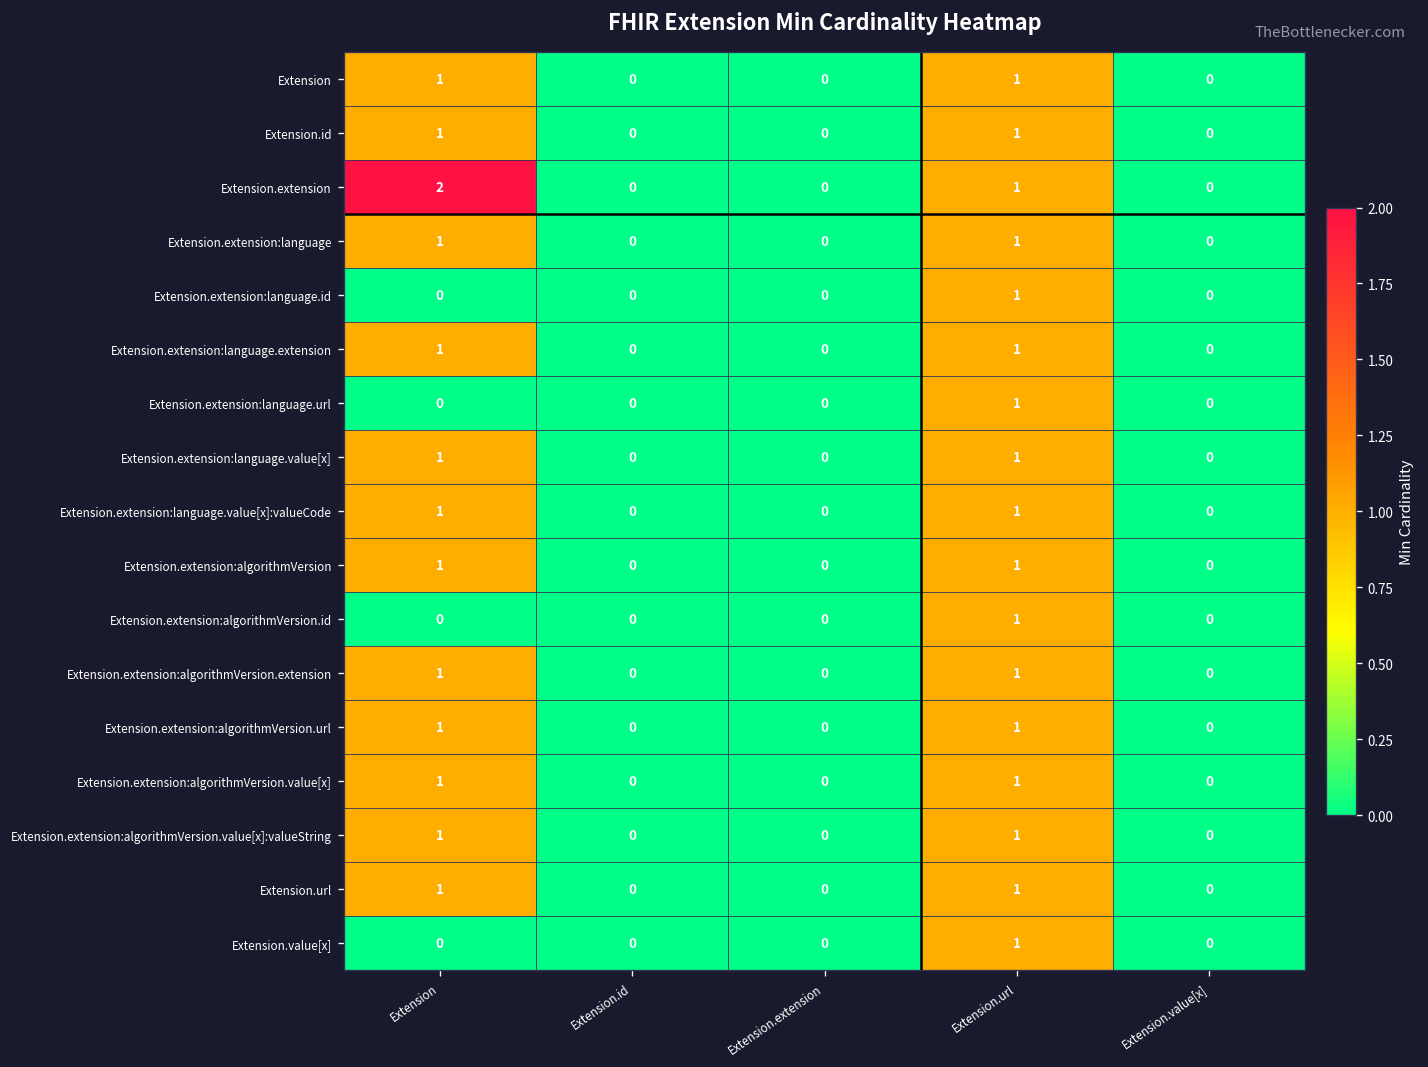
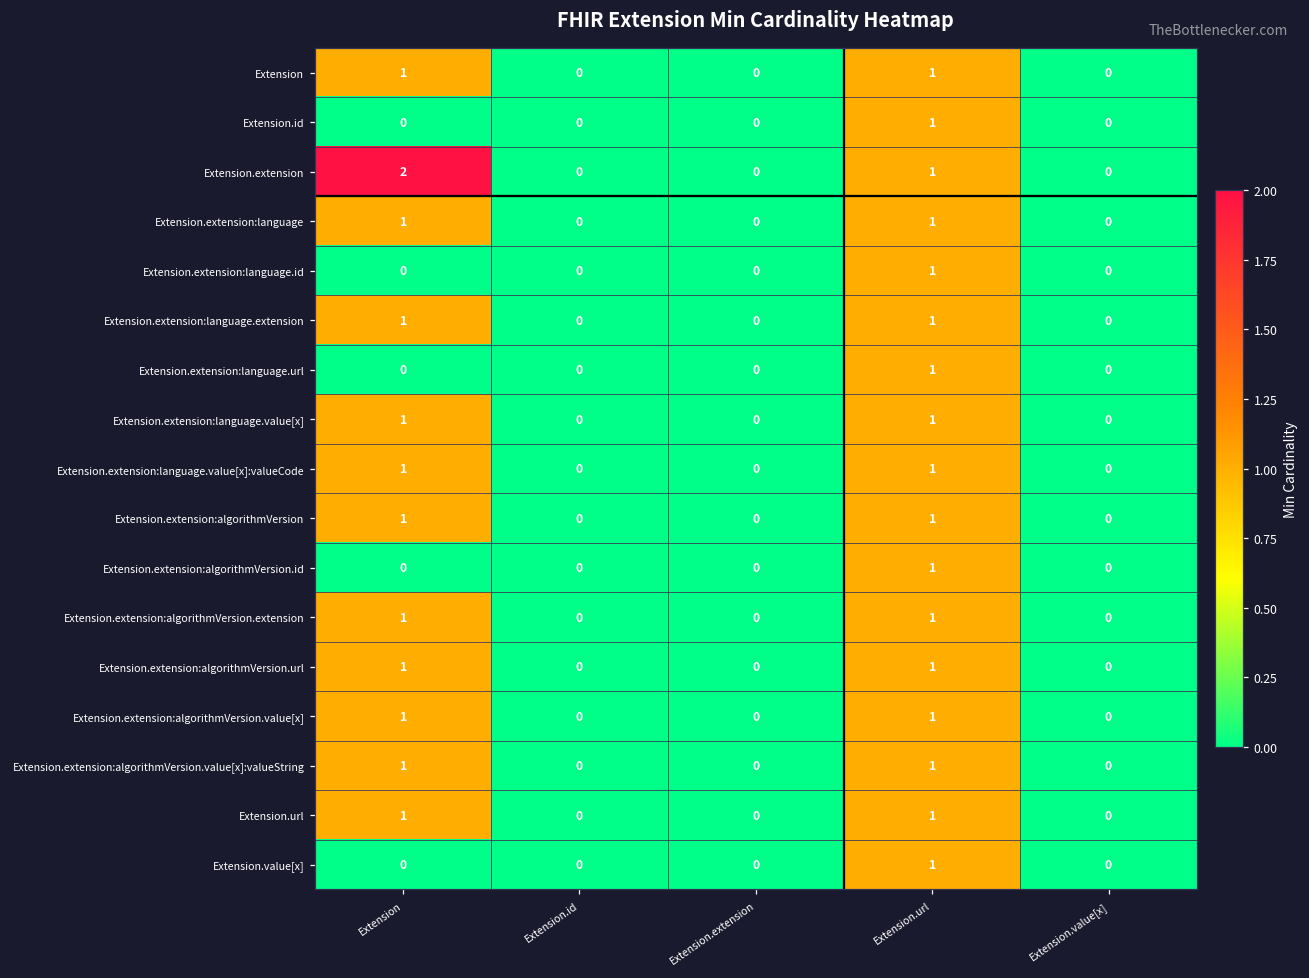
  {
    "Extension": {
      "Extension": 1,
      "Extension.id": 0,
      "Extension.extension": 0,
      "Extension.url": 1,
      "Extension.value[x]": 0
    },
    "Extension.id": {
-     "Extension": 1,
+     "Extension": 0,
      "Extension.id": 0,
      "Extension.extension": 0,
      "Extension.url": 1,
      "Extension.value[x]": 0
    },
    "Extension.extension": {
      "Extension": 2,
      "Extension.id": 0,
      "Extension.extension": 0,
      "Extension.url": 1,
      "Extension.value[x]": 0
    },
    "Extension.extension:language": {
      "Extension": 1,
      "Extension.id": 0,
      "Extension.extension": 0,
      "Extension.url": 1,
      "Extension.value[x]": 0
    },
    "Extension.extension:language.id": {
      "Extension": 0,
      "Extension.id": 0,
      "Extension.extension": 0,
      "Extension.url": 1,
      "Extension.value[x]": 0
    },
    "Extension.extension:language.extension": {
      "Extension": 1,
      "Extension.id": 0,
      "Extension.extension": 0,
      "Extension.url": 1,
      "Extension.value[x]": 0
    },
    "Extension.extension:language.url": {
      "Extension": 0,
      "Extension.id": 0,
      "Extension.extension": 0,
      "Extension.url": 1,
      "Extension.value[x]": 0
    },
    "Extension.extension:language.value[x]": {
      "Extension": 1,
      "Extension.id": 0,
      "Extension.extension": 0,
      "Extension.url": 1,
      "Extension.value[x]": 0
    },
    "Extension.extension:language.value[x]:valueCode": {
      "Extension": 1,
      "Extension.id": 0,
      "Extension.extension": 0,
      "Extension.url": 1,
      "Extension.value[x]": 0
    },
    "Extension.extension:algorithmVersion": {
      "Extension": 1,
      "Extension.id": 0,
      "Extension.extension": 0,
      "Extension.url": 1,
      "Extension.value[x]": 0
    },
    "Extension.extension:algorithmVersion.id": {
      "Extension": 0,
      "Extension.id": 0,
      "Extension.extension": 0,
      "Extension.url": 1,
      "Extension.value[x]": 0
    },
    "Extension.extension:algorithmVersion.extension": {
      "Extension": 1,
      "Extension.id": 0,
      "Extension.extension": 0,
      "Extension.url": 1,
      "Extension.value[x]": 0
    },
    "Extension.extension:algorithmVersion.url": {
      "Extension": 1,
      "Extension.id": 0,
      "Extension.extension": 0,
      "Extension.url": 1,
      "Extension.value[x]": 0
    },
    "Extension.extension:algorithmVersion.value[x]": {
      "Extension": 1,
      "Extension.id": 0,
      "Extension.extension": 0,
      "Extension.url": 1,
      "Extension.value[x]": 0
    },
    "Extension.extension:algorithmVersion.value[x]:valueString": {
      "Extension": 1,
      "Extension.id": 0,
      "Extension.extension": 0,
      "Extension.url": 1,
      "Extension.value[x]": 0
    },
    "Extension.url": {
      "Extension": 1,
      "Extension.id": 0,
      "Extension.extension": 0,
      "Extension.url": 1,
      "Extension.value[x]": 0
    },
    "Extension.value[x]": {
      "Extension": 0,
      "Extension.id": 0,
      "Extension.extension": 0,
      "Extension.url": 1,
      "Extension.value[x]": 0
    }
  }
